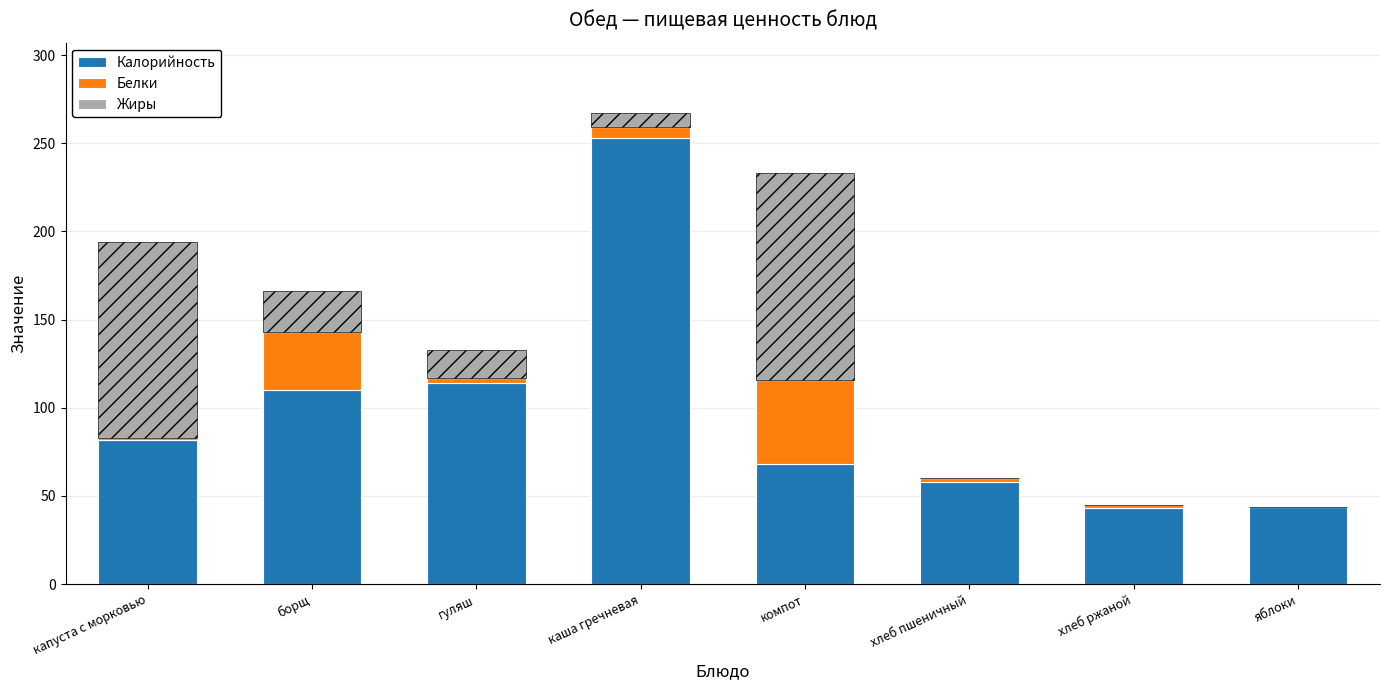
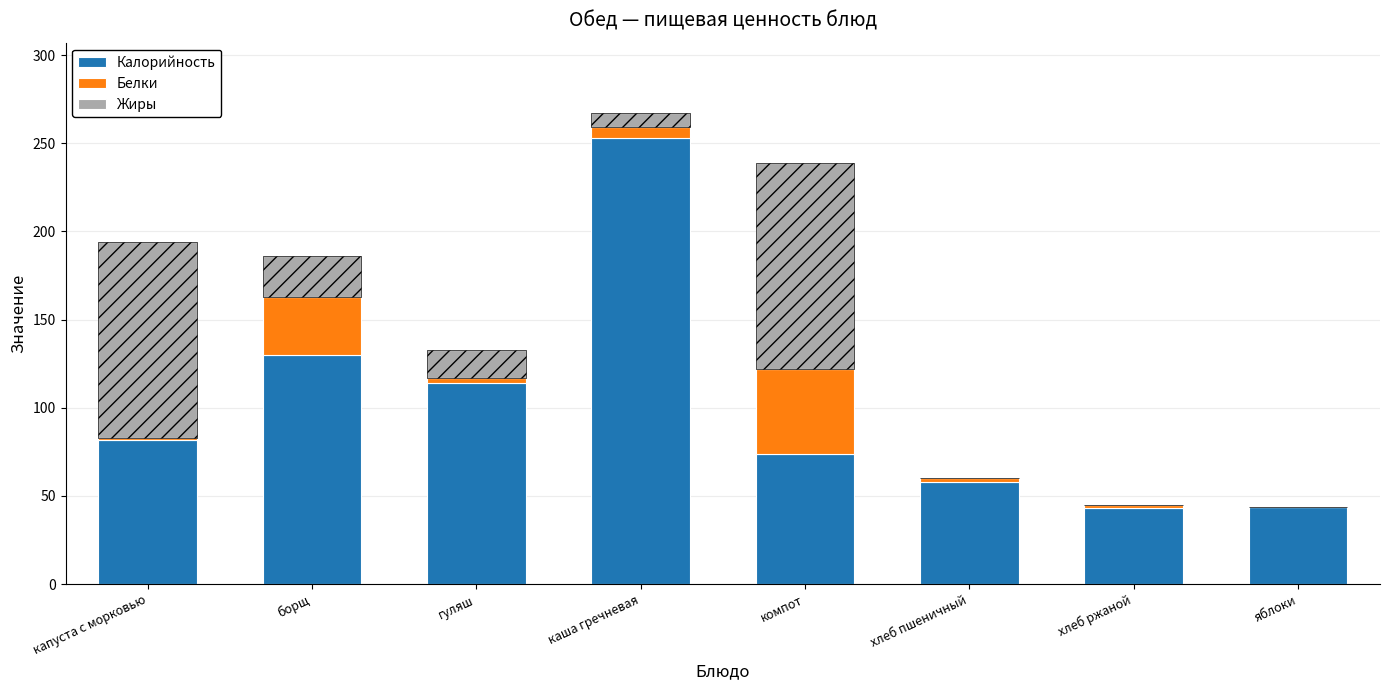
  {
    "Калорийность": {
      "капуста с морковью": 82,
-     "борщ": 110,
+     "борщ": 130,
      "гуляш": 114,
      "каша гречневая": 253,
-     "компот": 68,
+     "компот": 74,
      "хлеб пшеничный": 58,
      "хлеб ржаной": 43,
      "яблоки": 44
    },
    "Белки": {
      "борщ": 33,
      "гуляш": 3,
      "каша гречневая": 6,
      "компот": 48,
      "хлеб пшеничный": 2,
      "хлеб ржаной": 2,
      "яблоки": 0
    },
    "Жиры": {
      "капуста с морковью": 111,
      "борщ": 23,
      "гуляш": 16,
      "каша гречневая": 8,
      "компот": 117,
      "хлеб пшеничный": 0,
      "хлеб ржаной": 0,
      "яблоки": 0
    }
  }
